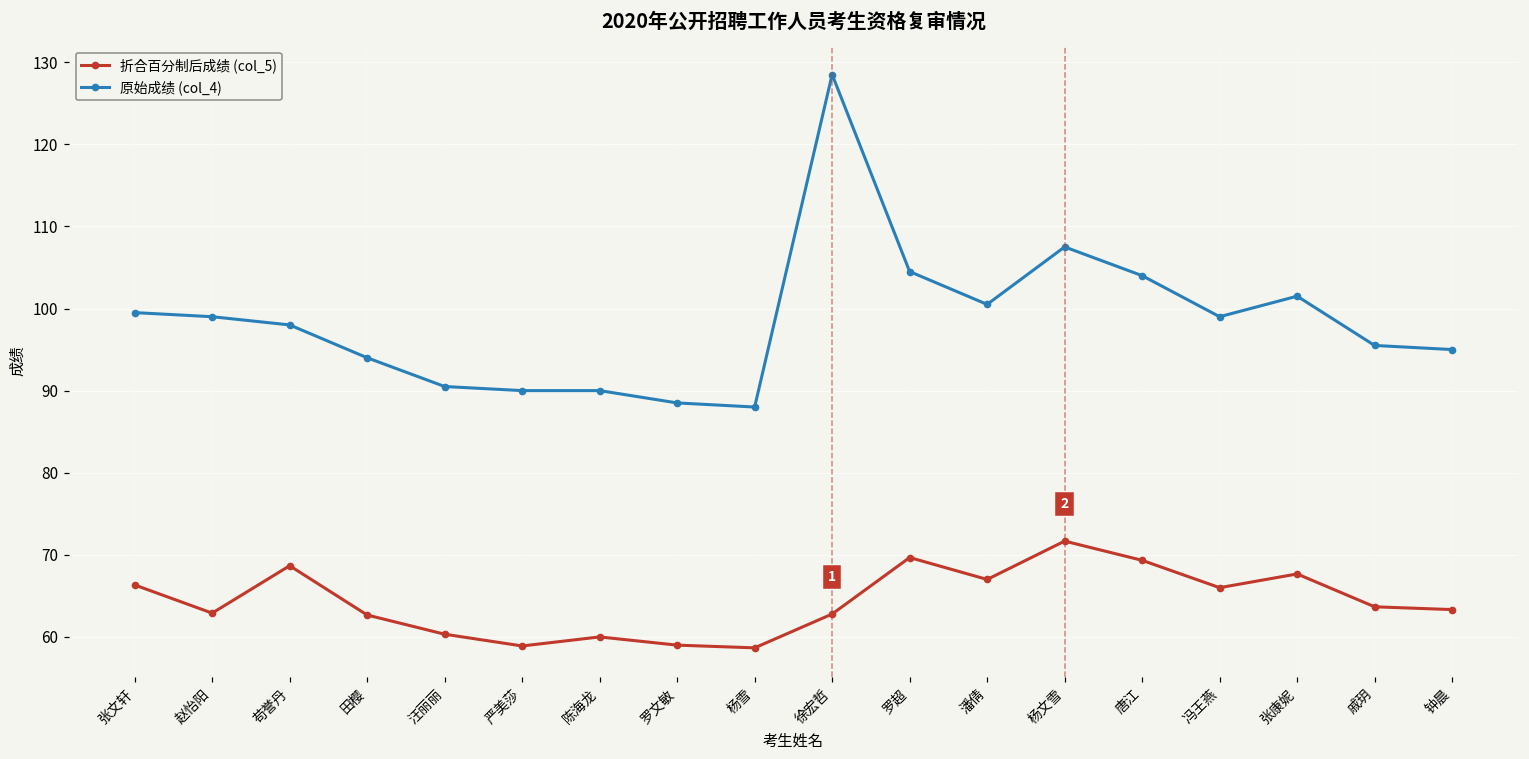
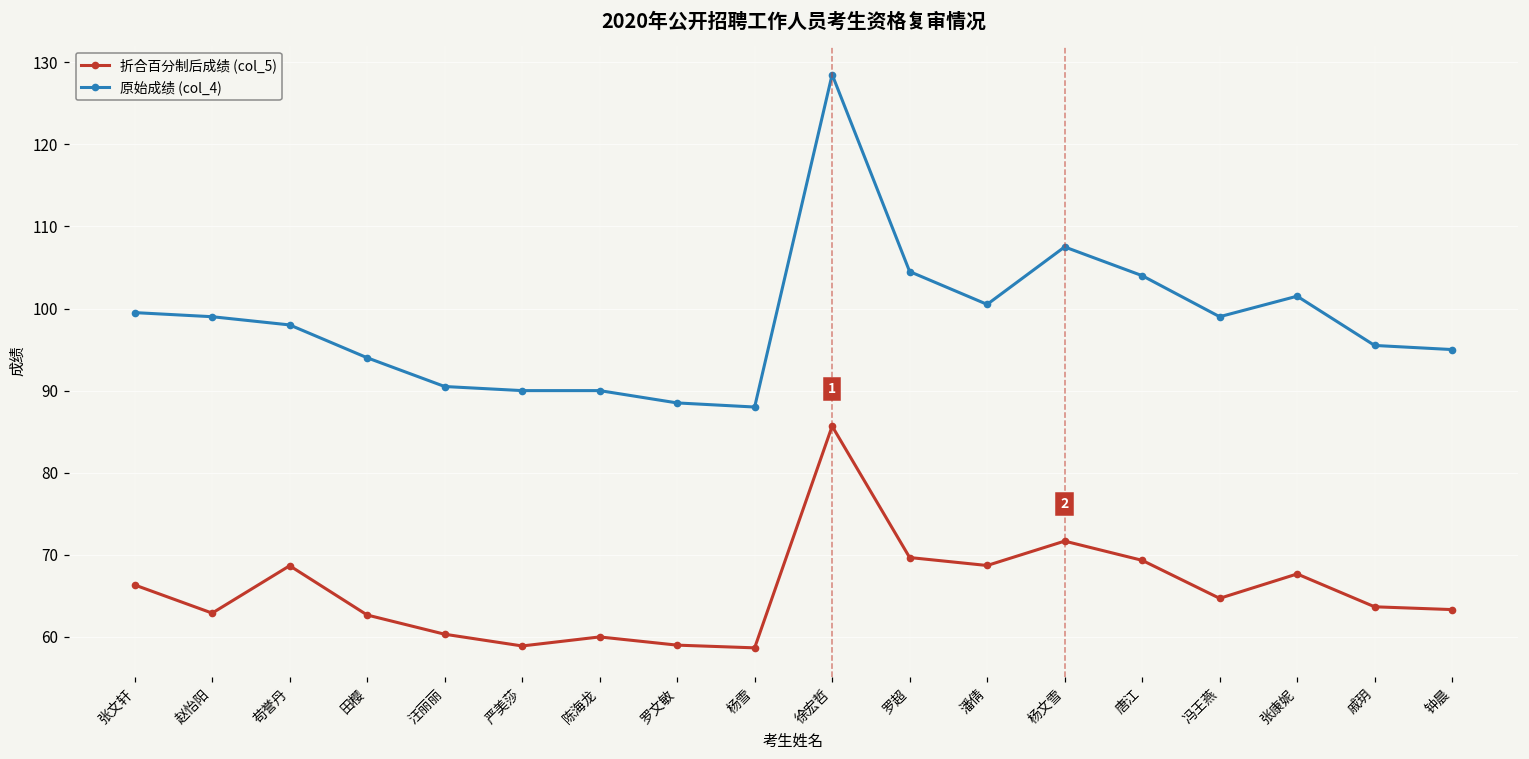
  {
    "折合百分制后成绩 (col_5)": {
      "张文轩": 66,
      "赵怡阳": 63,
      "苟誉丹": 69,
      "田樱": 63,
      "汪丽丽": 60,
      "严美莎": 59,
      "陈海龙": 60,
      "罗文敏": 59,
      "杨雪": 59,
-     "徐宏哲": 63,
+     "徐宏哲": 86,
      "罗超": 70,
-     "潘倩": 67,
+     "潘倩": 69,
      "杨文雪": 72,
      "唐江": 69,
-     "冯王燕": 66,
+     "冯王燕": 65,
      "张康妮": 68,
      "戚玥": 64,
      "钟晨": 63
    },
    "原始成绩 (col_4)": {
      "张文轩": 100,
      "赵怡阳": 99,
      "苟誉丹": 98,
      "田樱": 94,
      "汪丽丽": 91,
      "严美莎": 90,
      "陈海龙": 90,
      "罗文敏": 89,
      "杨雪": 88,
      "徐宏哲": 129,
      "罗超": 105,
      "潘倩": 101,
      "杨文雪": 108,
      "唐江": 104,
      "冯王燕": 99,
      "张康妮": 102,
      "戚玥": 96,
      "钟晨": 95
    }
  }
